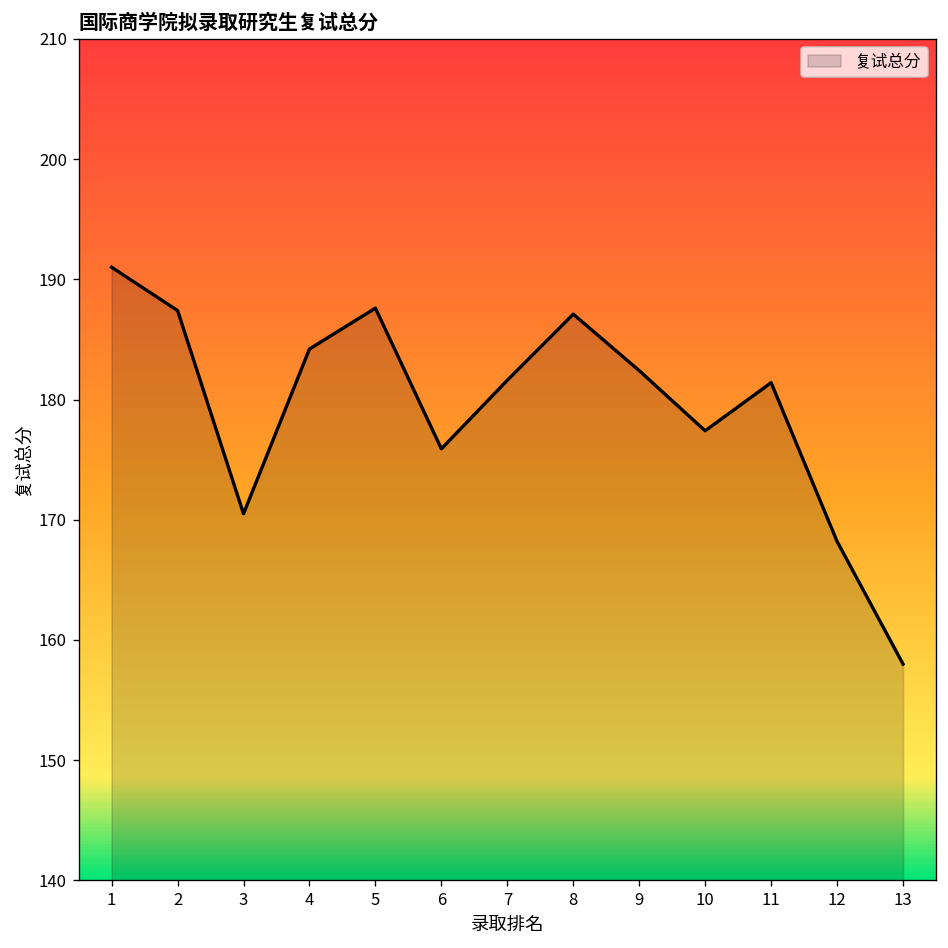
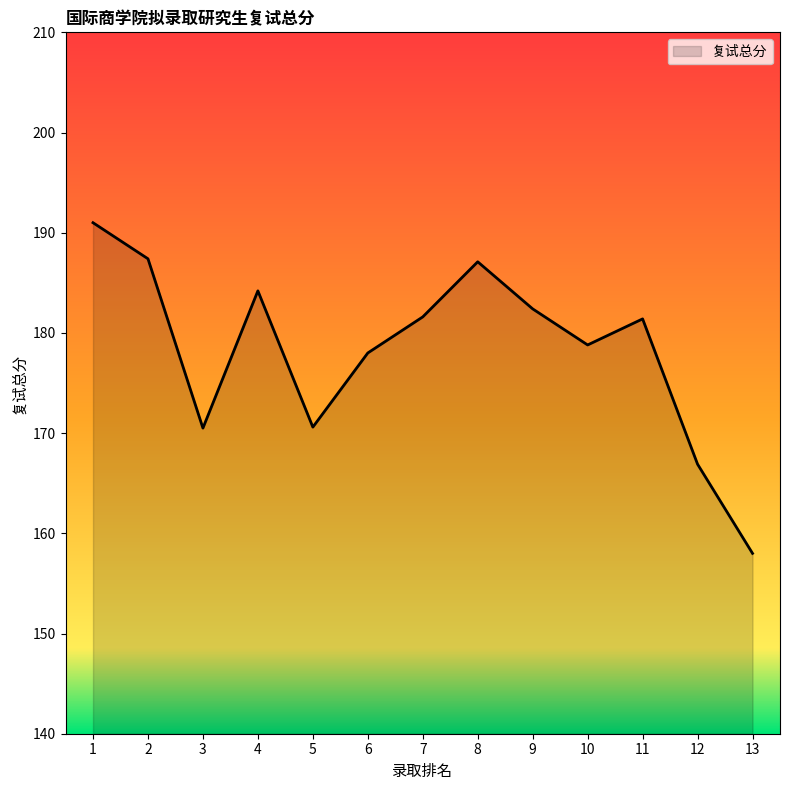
  {
    "1": 191.0,
    "2": 187.4,
    "3": 170.5,
    "4": 184.2,
-   "5": 187.6,
-   "6": 175.9,
+   "5": 170.6,
+   "6": 178.0,
    "7": 181.6,
    "8": 187.1,
    "9": 182.4,
-   "10": 177.4,
+   "10": 178.8,
    "11": 181.4,
-   "12": 168.2,
+   "12": 166.9,
    "13": 158.0
  }
